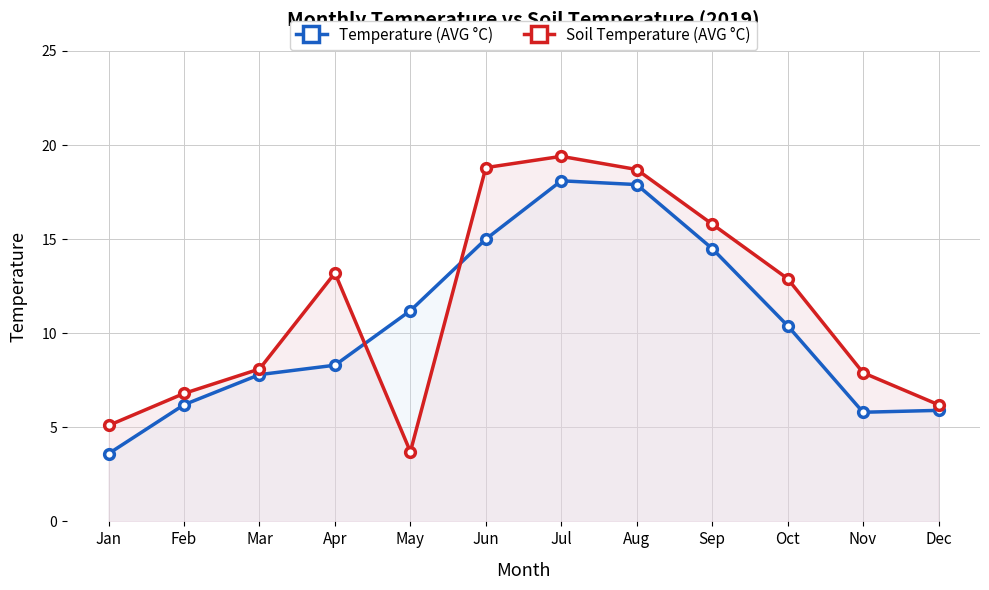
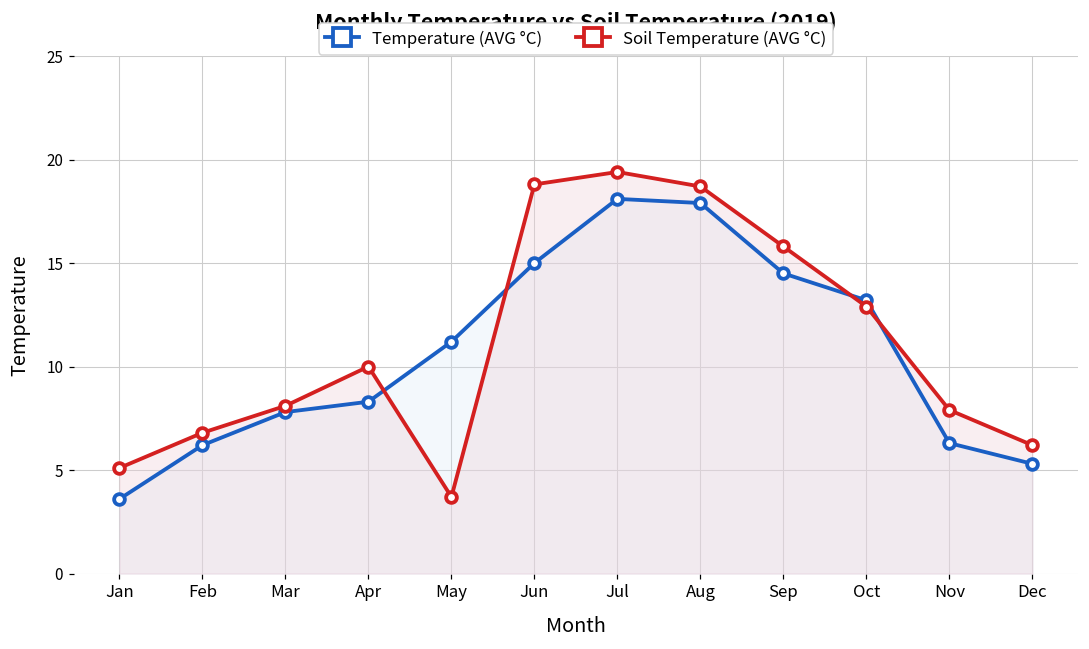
  {
    "Temperature (AVG °C)": {
      "Jan": 3.6,
      "Feb": 6.2,
      "Mar": 7.8,
      "Apr": 8.3,
      "May": 11.2,
      "Jun": 15.0,
      "Jul": 18.1,
      "Aug": 17.9,
      "Sep": 14.5,
-     "Oct": 10.4,
-     "Nov": 5.8,
-     "Dec": 5.9
+     "Oct": 13.2,
+     "Nov": 6.3,
+     "Dec": 5.3
    },
    "Soil Temperature (AVG °C)": {
      "Jan": 5.1,
      "Feb": 6.8,
      "Mar": 8.1,
-     "Apr": 13.2,
+     "Apr": 10.0,
      "May": 3.7,
      "Jun": 18.8,
      "Jul": 19.4,
      "Aug": 18.7,
      "Sep": 15.8,
      "Oct": 12.9,
      "Nov": 7.9,
      "Dec": 6.2
    }
  }
